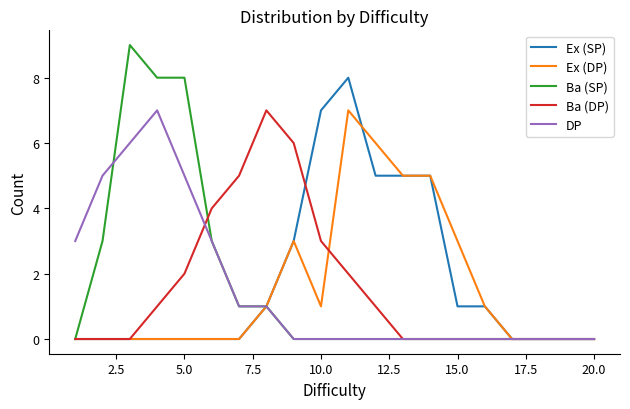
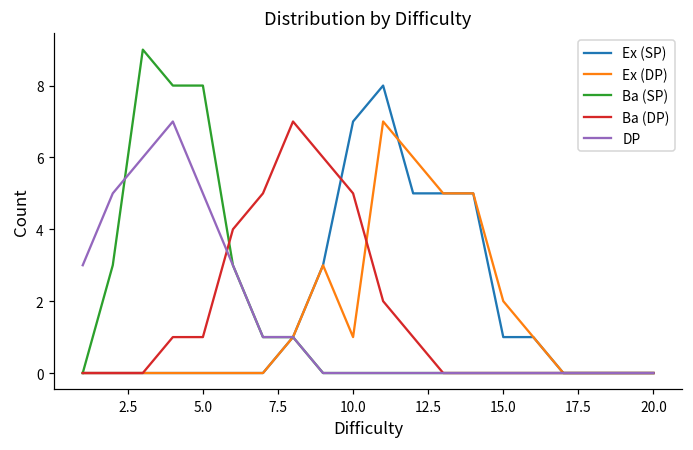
  {
    "Ex (SP)": {
      "10.0": 7,
      "15.0": 1
    },
    "Ex (DP)": {
      "10.0": 1,
-     "15.0": 3
+     "15.0": 2
    },
    "Ba (SP)": {
      "5.0": 8
    },
    "Ba (DP)": {
-     "5.0": 2,
-     "10.0": 3
+     "5.0": 1,
+     "10.0": 5
    },
    "DP": {
      "5.0": 5
    }
  }
